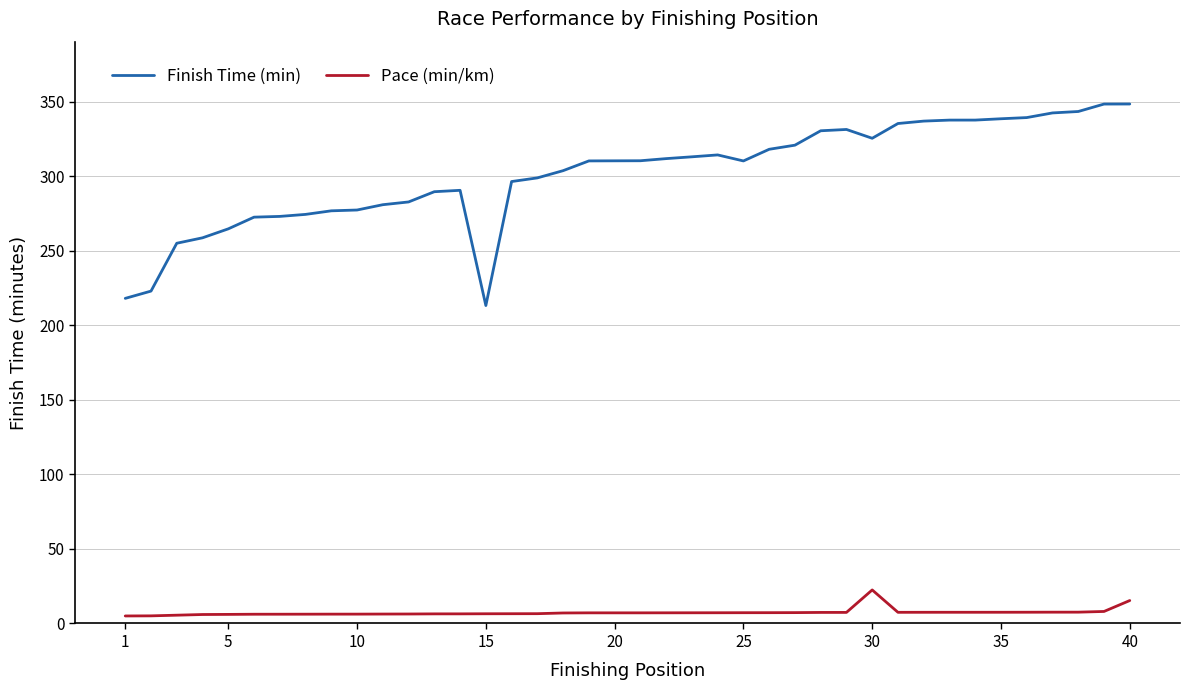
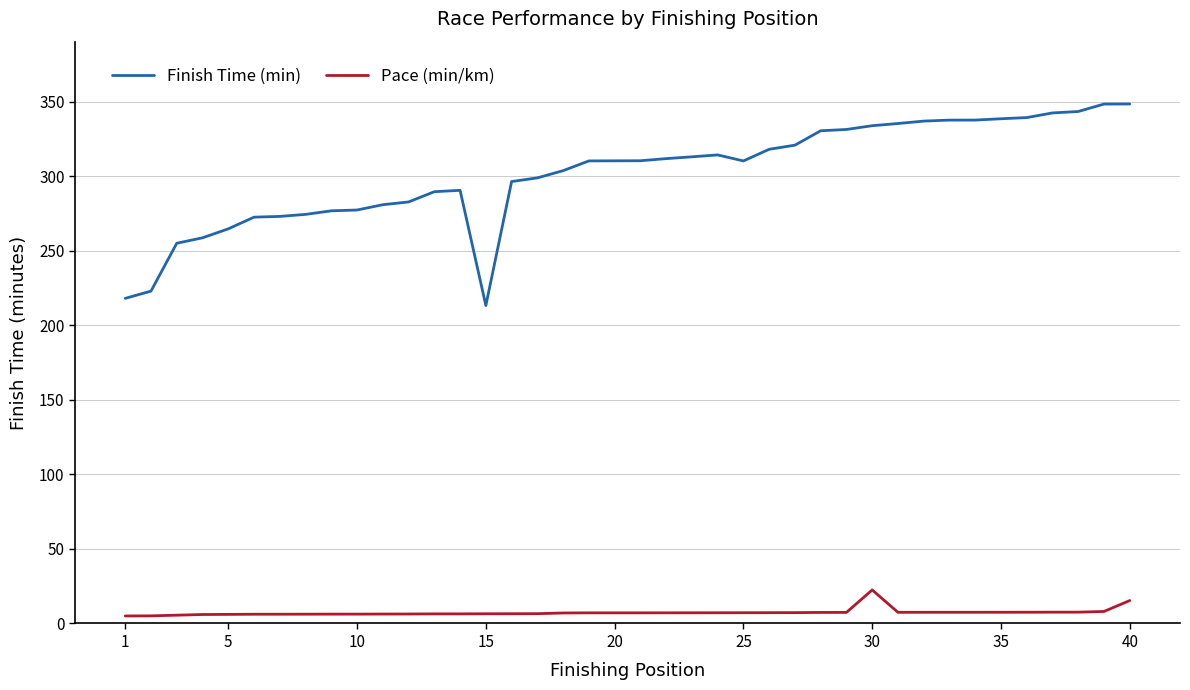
  {
    "Finish Time (min)": {
      "1": 218,
      "5": 265,
      "10": 277,
      "15": 213,
      "20": 310,
      "25": 310,
-     "30": 326,
+     "30": 334,
      "35": 339,
      "40": 349
    },
    "Pace (min/km)": {
      "1": 5,
      "5": 6,
      "10": 6,
      "15": 7,
      "20": 7,
      "25": 7,
      "30": 23,
      "35": 8,
      "40": 15
    }
  }
